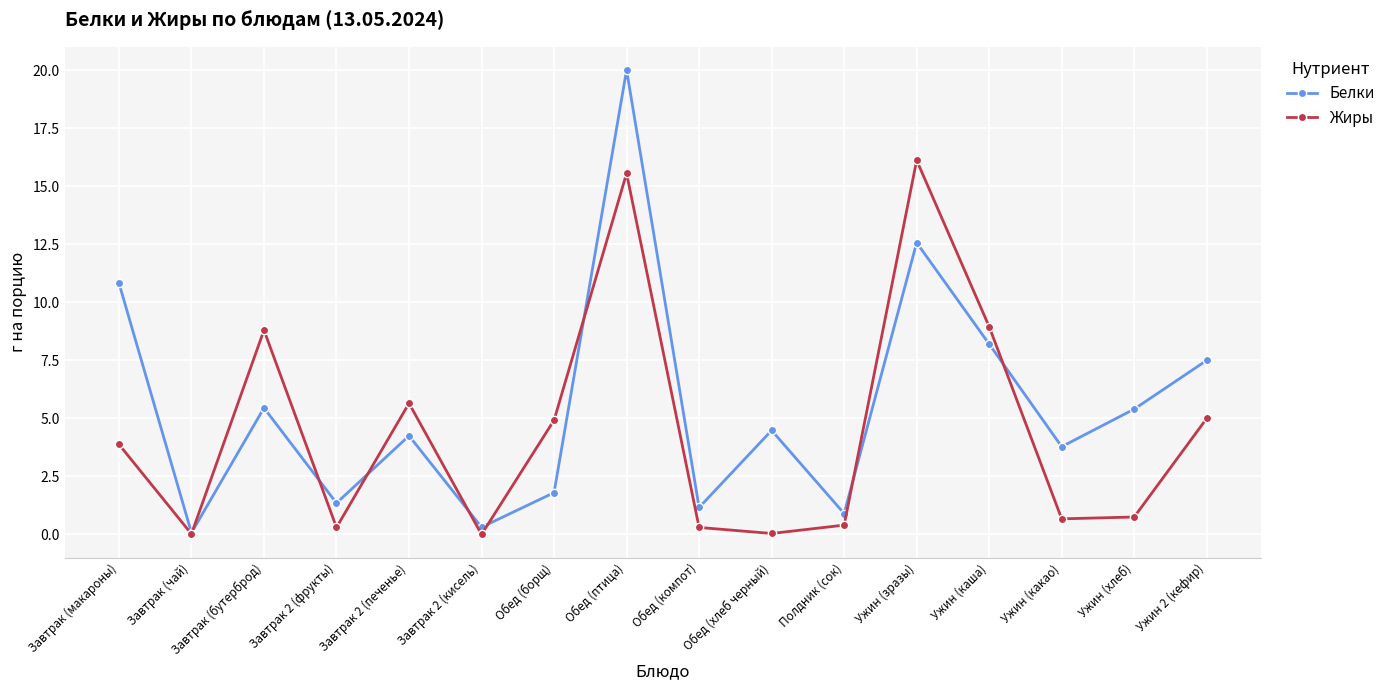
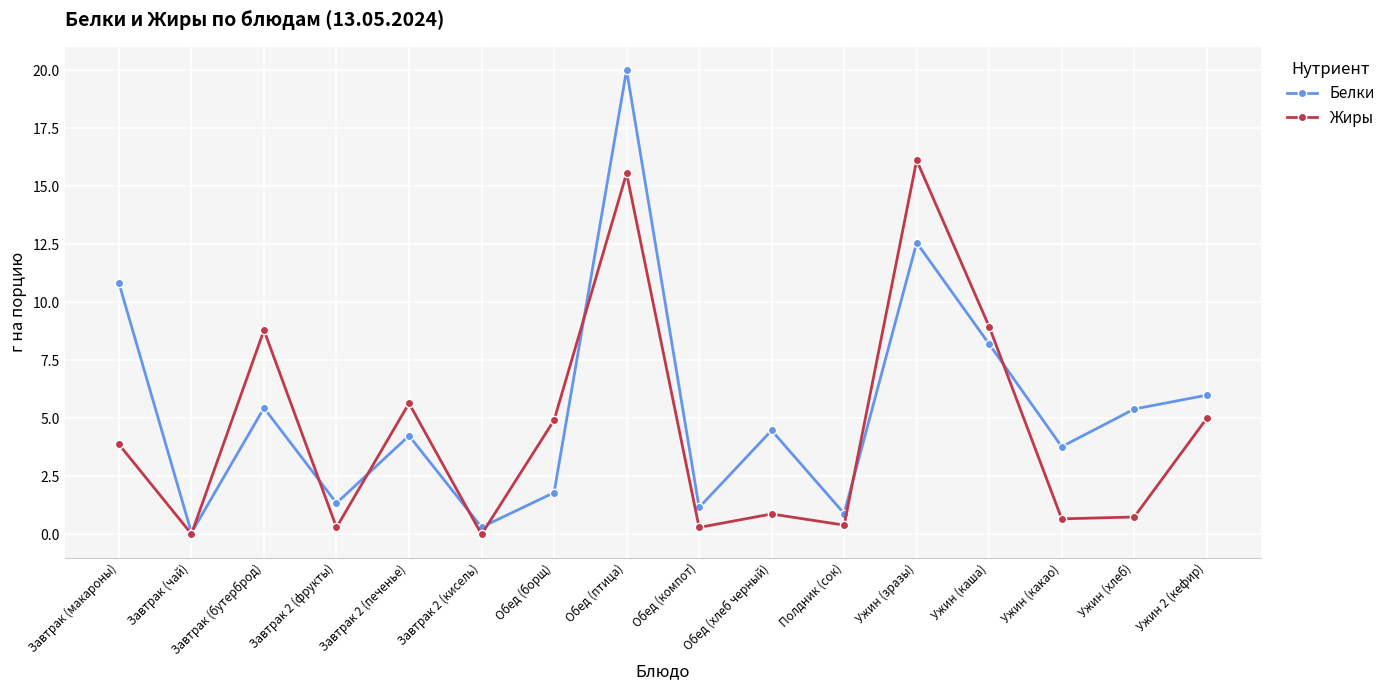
  {
    "Белки": {
      "Завтрак (макароны)": 10.8,
      "Завтрак (бутерброд)": 5.5,
      "Завтрак 2 (фрукты)": 1.4,
      "Завтрак 2 (печенье)": 4.3,
      "Завтрак 2 (кисель)": 0.3,
      "Обед (борщ)": 1.8,
      "Обед (птица)": 20.0,
      "Обед (компот)": 1.2,
      "Обед (хлеб черный)": 4.5,
      "Полдник (сок)": 0.9,
      "Ужин (зразы)": 12.6,
      "Ужин (каша)": 8.2,
      "Ужин (какао)": 3.8,
      "Ужин (хлеб)": 5.4,
-     "Ужин 2 (кефир)": 7.5
+     "Ужин 2 (кефир)": 6.0
    },
    "Жиры": {
      "Завтрак (макароны)": 3.9,
      "Завтрак (бутерброд)": 8.8,
      "Завтрак 2 (фрукты)": 0.3,
      "Завтрак 2 (печенье)": 5.7,
      "Завтрак 2 (кисель)": 0.0,
      "Обед (борщ)": 4.9,
      "Обед (птица)": 15.6,
      "Обед (компот)": 0.3,
-     "Обед (хлеб черный)": 0.0,
+     "Обед (хлеб черный)": 0.9,
      "Полдник (сок)": 0.4,
      "Ужин (зразы)": 16.1,
      "Ужин (каша)": 9.0,
      "Ужин (какао)": 0.7,
      "Ужин (хлеб)": 0.8,
      "Ужин 2 (кефир)": 5.0
    }
  }
